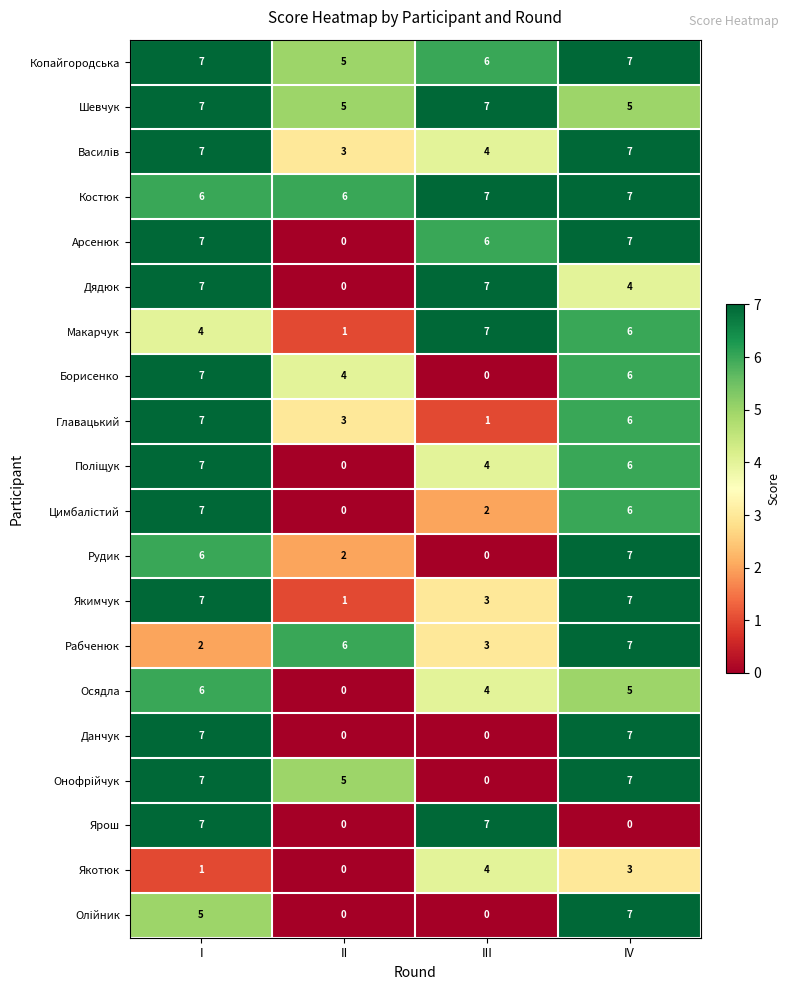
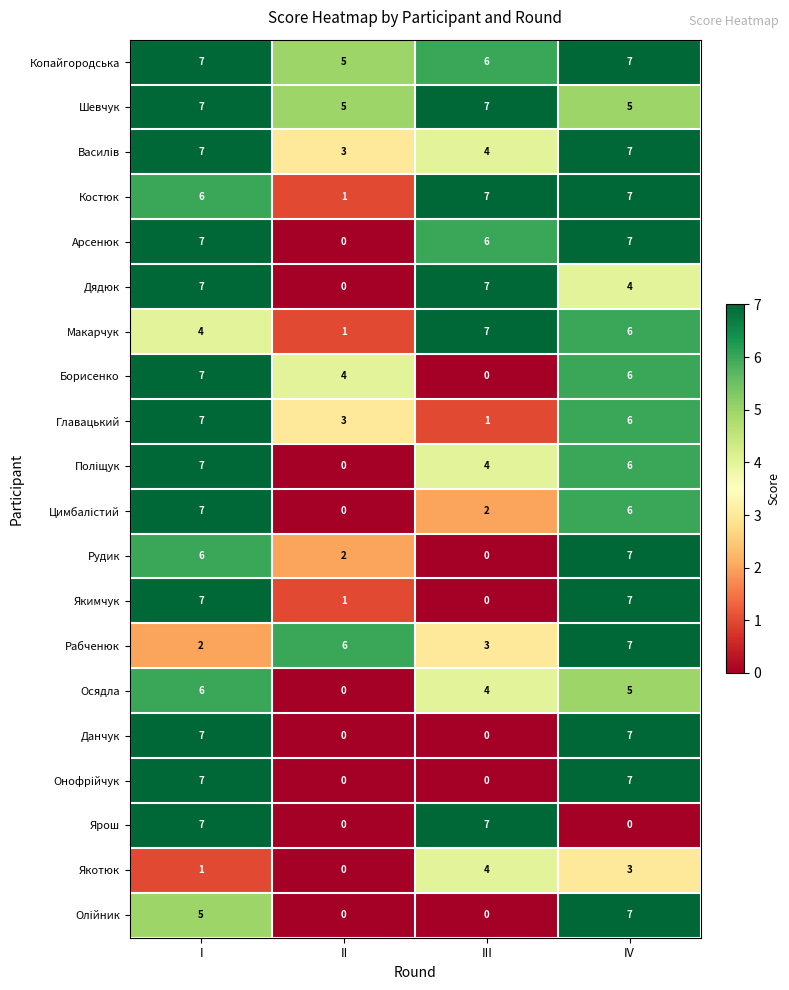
  {
    "Копайгородська": {
      "I": 7,
      "II": 5,
      "III": 6,
      "IV": 7
    },
    "Шевчук": {
      "I": 7,
      "II": 5,
      "III": 7,
      "IV": 5
    },
    "Василів": {
      "I": 7,
      "II": 3,
      "III": 4,
      "IV": 7
    },
    "Костюк": {
      "I": 6,
-     "II": 6,
+     "II": 1,
      "III": 7,
      "IV": 7
    },
    "Арсенюк": {
      "I": 7,
      "II": 0,
      "III": 6,
      "IV": 7
    },
    "Дядюк": {
      "I": 7,
      "II": 0,
      "III": 7,
      "IV": 4
    },
    "Макарчук": {
      "I": 4,
      "II": 1,
      "III": 7,
      "IV": 6
    },
    "Борисенко": {
      "I": 7,
      "II": 4,
      "III": 0,
      "IV": 6
    },
    "Главацький": {
      "I": 7,
      "II": 3,
      "III": 1,
      "IV": 6
    },
    "Поліщук": {
      "I": 7,
      "II": 0,
      "III": 4,
      "IV": 6
    },
    "Цимбалістий": {
      "I": 7,
      "II": 0,
      "III": 2,
      "IV": 6
    },
    "Рудик": {
      "I": 6,
      "II": 2,
      "III": 0,
      "IV": 7
    },
    "Якимчук": {
      "I": 7,
      "II": 1,
-     "III": 3,
+     "III": 0,
      "IV": 7
    },
    "Рабченюк": {
      "I": 2,
      "II": 6,
      "III": 3,
      "IV": 7
    },
    "Осядла": {
      "I": 6,
      "II": 0,
      "III": 4,
      "IV": 5
    },
    "Данчук": {
      "I": 7,
      "II": 0,
      "III": 0,
      "IV": 7
    },
    "Онофрійчук": {
      "I": 7,
-     "II": 5,
+     "II": 0,
      "III": 0,
      "IV": 7
    },
    "Ярош": {
      "I": 7,
      "II": 0,
      "III": 7,
      "IV": 0
    },
    "Якотюк": {
      "I": 1,
      "II": 0,
      "III": 4,
      "IV": 3
    },
    "Олійник": {
      "I": 5,
      "II": 0,
      "III": 0,
      "IV": 7
    }
  }
